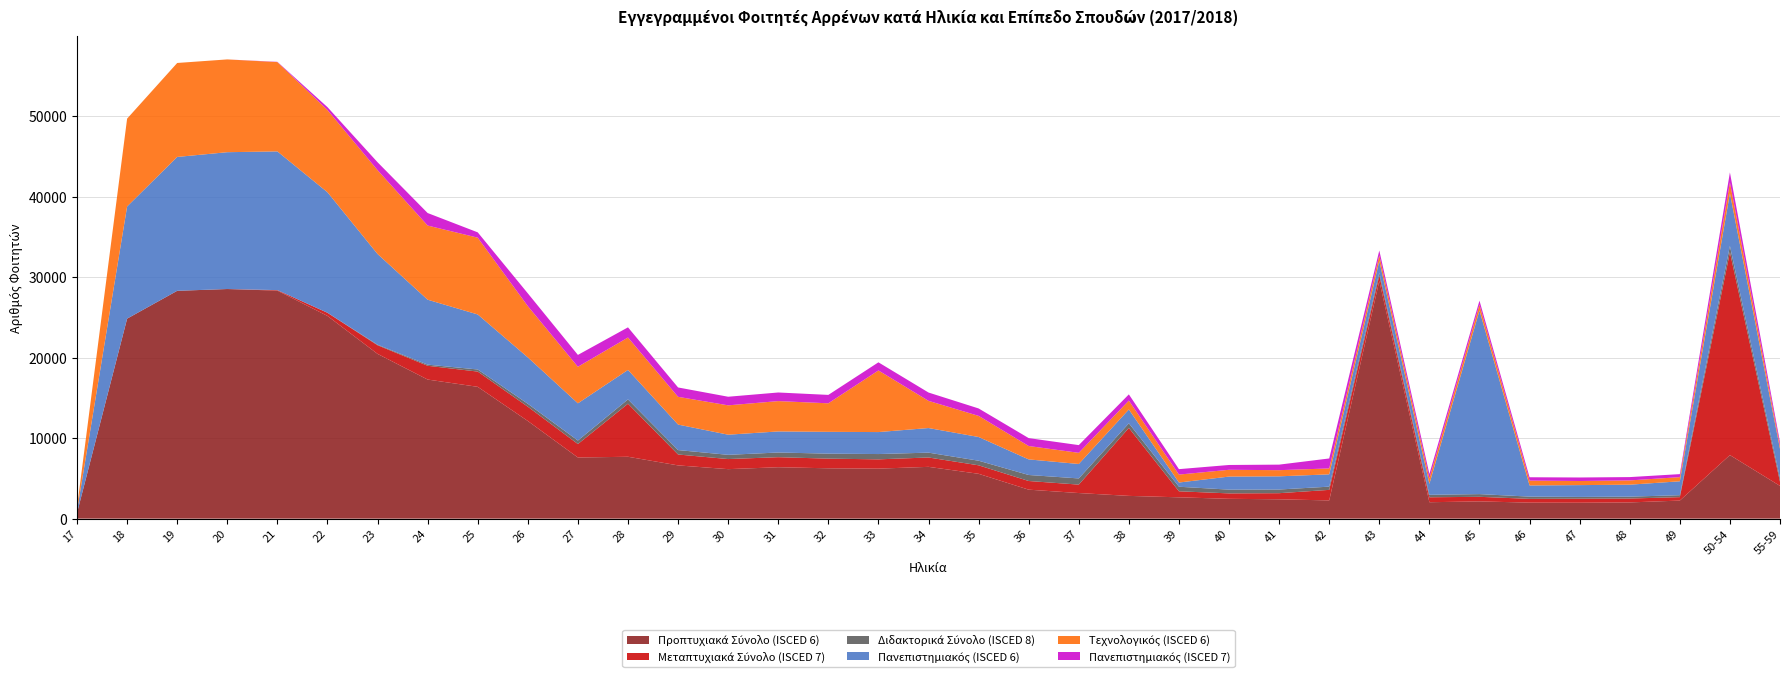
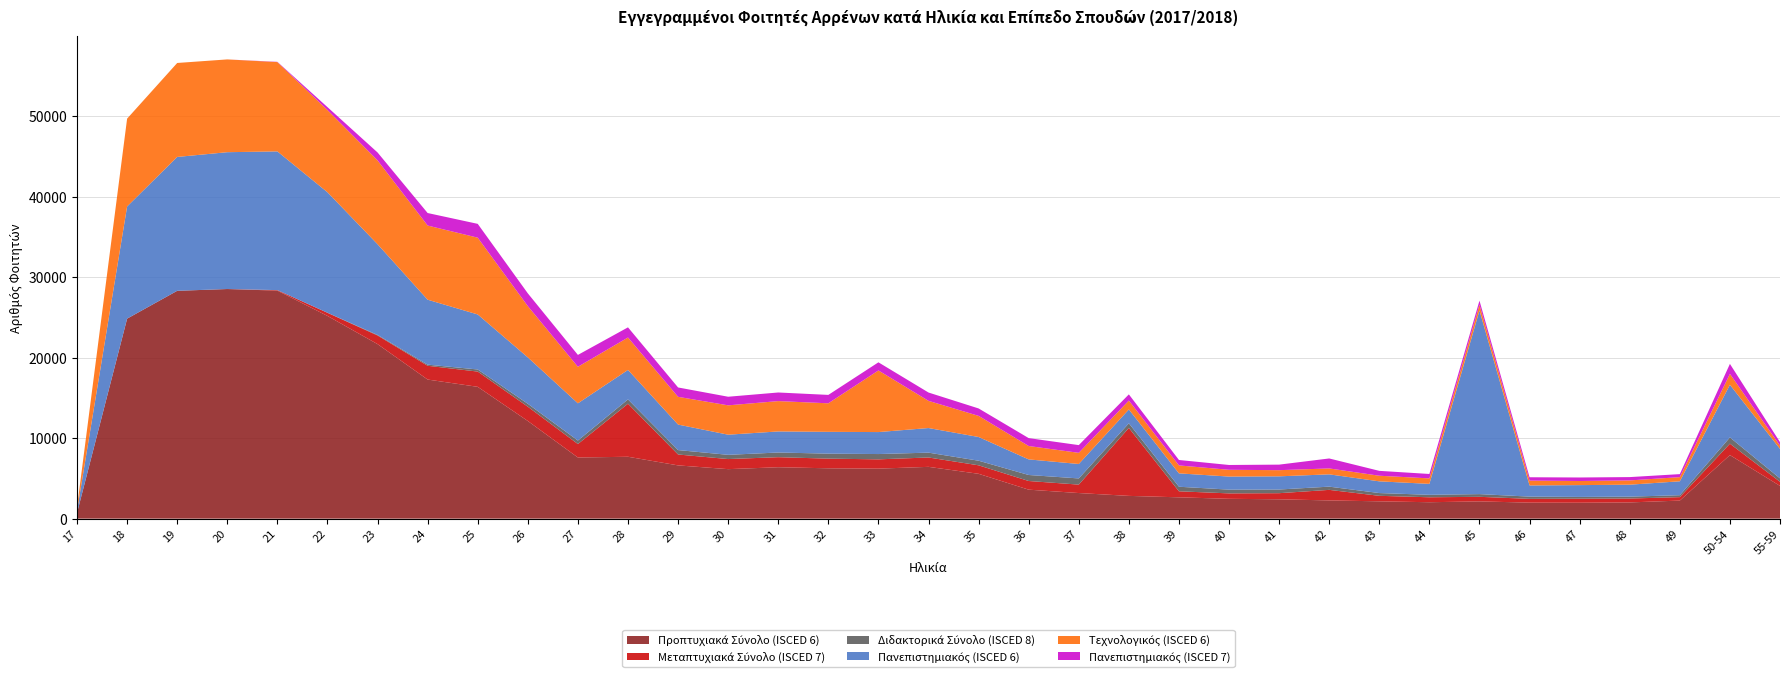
  {
    "Προπτυχιακά Σύνολο (ISCED 6)": {
      "22": 25000,
-     "23": 20000,
+     "23": 22000,
      "24": 17000,
      "25": 16000,
      "26": 12000,
      "27": 8000,
      "28": 8000,
      "29": 7000,
      "30": 6000,
      "31": 6000,
      "32": 6000,
      "33": 6000,
      "34": 6000,
      "35": 6000,
      "36": 4000,
      "37": 3000,
      "38": 3000,
      "39": 3000,
      "40": 2000,
      "41": 2000,
      "42": 2000,
-     "43": 30000,
+     "43": 2000,
      "44": 2000,
      "45": 2000,
      "46": 2000,
      "47": 2000,
      "48": 2000,
      "49": 2000,
      "50-54": 8000,
      "55-59": 4000
    },
    "Μεταπτυχιακά Σύνολο (ISCED 7)": {
      "26": 2000,
      "27": 2000,
      "28": 7000,
      "29": 1000,
      "30": 1000,
      "31": 1000,
      "32": 1000,
      "33": 1000,
      "34": 1000,
      "35": 1000,
      "36": 1000,
      "37": 1000,
      "38": 8000,
      "39": 1000,
      "40": 1000,
      "41": 1000,
      "42": 1000,
      "43": 1000,
      "45": 1000,
-     "50-54": 25000,
+     "50-54": 1000,
      "55-59": 1000
    },
    "Διδακτορικά Σύνολο (ISCED 8)": {
      "26": 0,
      "27": 0,
      "28": 1000,
      "29": 1000,
      "30": 1000,
      "31": 1000,
      "32": 1000,
      "33": 1000,
      "34": 1000,
      "35": 1000,
      "36": 1000,
      "37": 1000,
      "38": 1000,
      "39": 1000,
      "40": 0,
      "41": 0,
      "42": 0,
      "43": 0,
      "45": 0,
      "50-54": 1000,
      "55-59": 0
    },
    "Πανεπιστημιακός (ISCED 6)": {
      "18": 14000,
      "19": 17000,
      "20": 17000,
      "21": 17000,
      "22": 15000,
      "23": 11000,
      "24": 8000,
      "25": 7000,
      "26": 6000,
      "27": 5000,
      "28": 4000,
      "29": 3000,
      "30": 3000,
      "31": 3000,
      "32": 3000,
      "33": 3000,
      "34": 3000,
      "35": 3000,
      "36": 2000,
      "37": 2000,
      "38": 2000,
-     "39": 1000,
+     "39": 2000,
      "40": 2000,
      "41": 2000,
      "42": 2000,
      "43": 1000,
      "44": 1000,
      "45": 23000,
      "46": 1000,
      "47": 1000,
      "48": 1000,
      "49": 2000,
      "50-54": 7000,
      "55-59": 4000
    },
    "Τεχνολογικός (ISCED 6)": {
      "22": 10000,
      "23": 10000,
      "24": 9000,
      "25": 10000,
      "26": 6000,
      "27": 5000,
      "28": 4000,
      "29": 3000,
      "30": 4000,
      "31": 4000,
      "32": 4000,
      "33": 8000,
      "34": 3000,
      "35": 3000,
      "36": 2000,
      "37": 1000,
      "38": 1000,
      "39": 1000,
      "40": 1000,
      "41": 1000,
      "42": 1000,
      "43": 1000,
      "44": 1000,
      "45": 1000,
      "46": 1000,
      "47": 1000,
      "48": 1000,
      "49": 1000,
      "50-54": 1000,
      "55-59": 0
    },
    "Πανεπιστημιακός (ISCED 7)": {
      "22": 0,
      "23": 1000,
      "24": 2000,
-     "25": 1000,
+     "25": 2000,
      "26": 2000,
      "27": 1000,
      "28": 1000,
      "29": 1000,
      "30": 1000,
      "31": 1000,
      "32": 1000,
      "33": 1000,
      "34": 1000,
      "35": 1000,
      "36": 1000,
      "37": 1000,
      "38": 1000,
      "39": 1000,
      "40": 1000,
      "41": 1000,
      "42": 1000,
      "43": 1000,
      "44": 1000,
      "45": 1000,
      "46": 0,
      "47": 0,
      "48": 0,
      "49": 0,
      "50-54": 1000,
      "55-59": 0
    }
  }
